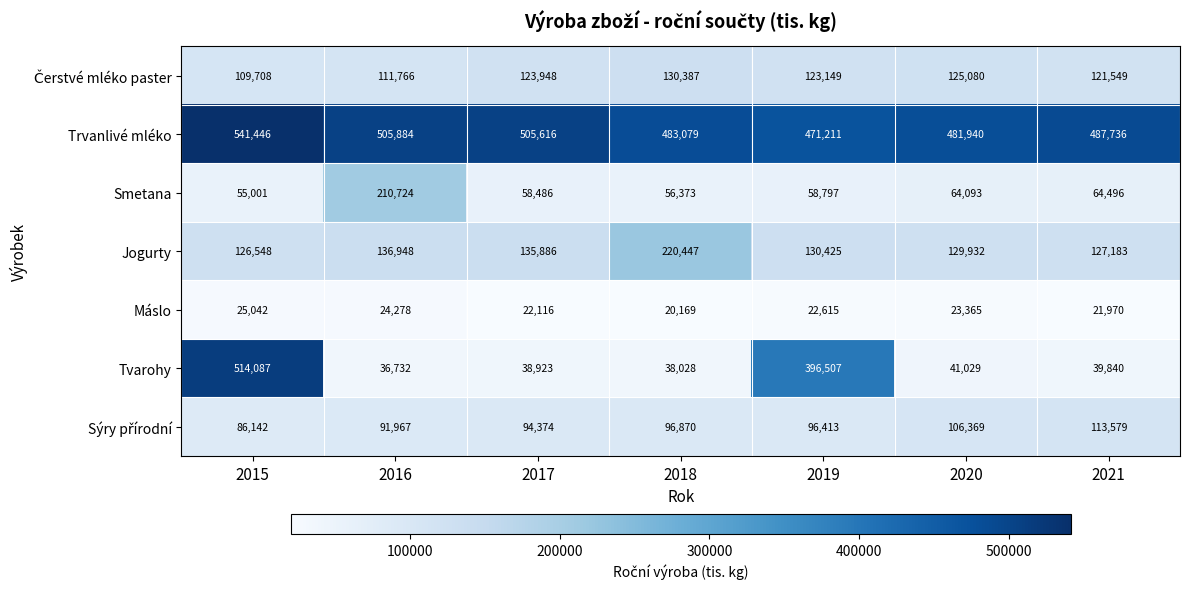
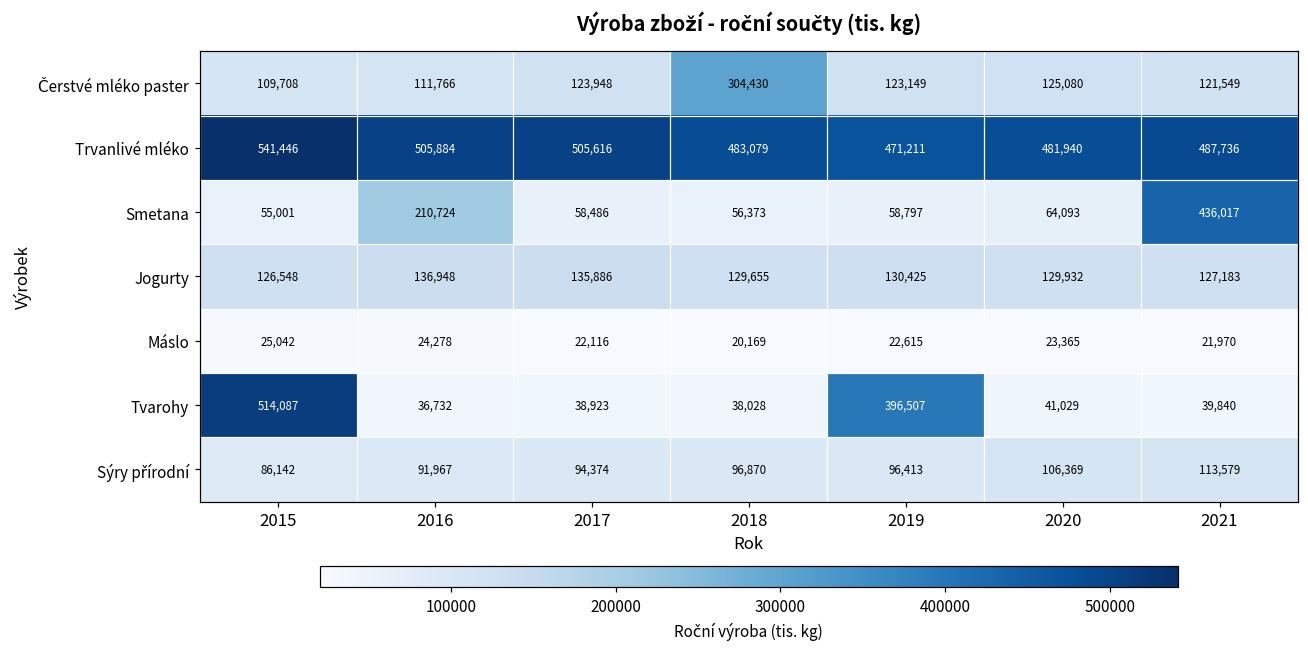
  {
    "Čerstvé mléko paster": {
      "2015": "109,708",
      "2016": "111,766",
      "2017": "123,948",
-     "2018": "130,387",
+     "2018": "304,430",
      "2019": "123,149",
      "2020": "125,080",
      "2021": "121,549"
    },
    "Trvanlivé mléko": {
      "2015": "541,446",
      "2016": "505,884",
      "2017": "505,616",
      "2018": "483,079",
      "2019": "471,211",
      "2020": "481,940",
      "2021": "487,736"
    },
    "Smetana": {
      "2015": "55,001",
      "2016": "210,724",
      "2017": "58,486",
      "2018": "56,373",
      "2019": "58,797",
      "2020": "64,093",
-     "2021": "64,496"
+     "2021": "436,017"
    },
    "Jogurty": {
      "2015": "126,548",
      "2016": "136,948",
      "2017": "135,886",
-     "2018": "220,447",
+     "2018": "129,655",
      "2019": "130,425",
      "2020": "129,932",
      "2021": "127,183"
    },
    "Máslo": {
      "2015": "25,042",
      "2016": "24,278",
      "2017": "22,116",
      "2018": "20,169",
      "2019": "22,615",
      "2020": "23,365",
      "2021": "21,970"
    },
    "Tvarohy": {
      "2015": "514,087",
      "2016": "36,732",
      "2017": "38,923",
      "2018": "38,028",
      "2019": "396,507",
      "2020": "41,029",
      "2021": "39,840"
    },
    "Sýry přírodní": {
      "2015": "86,142",
      "2016": "91,967",
      "2017": "94,374",
      "2018": "96,870",
      "2019": "96,413",
      "2020": "106,369",
      "2021": "113,579"
    }
  }
